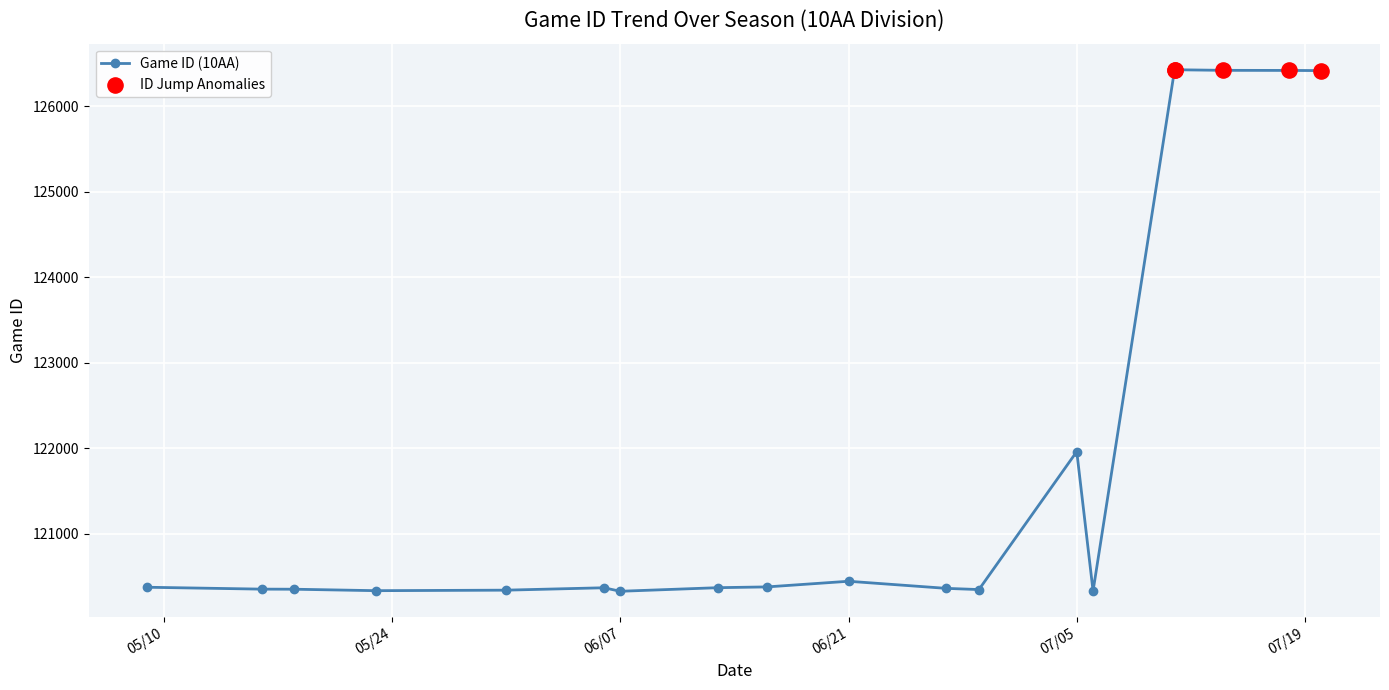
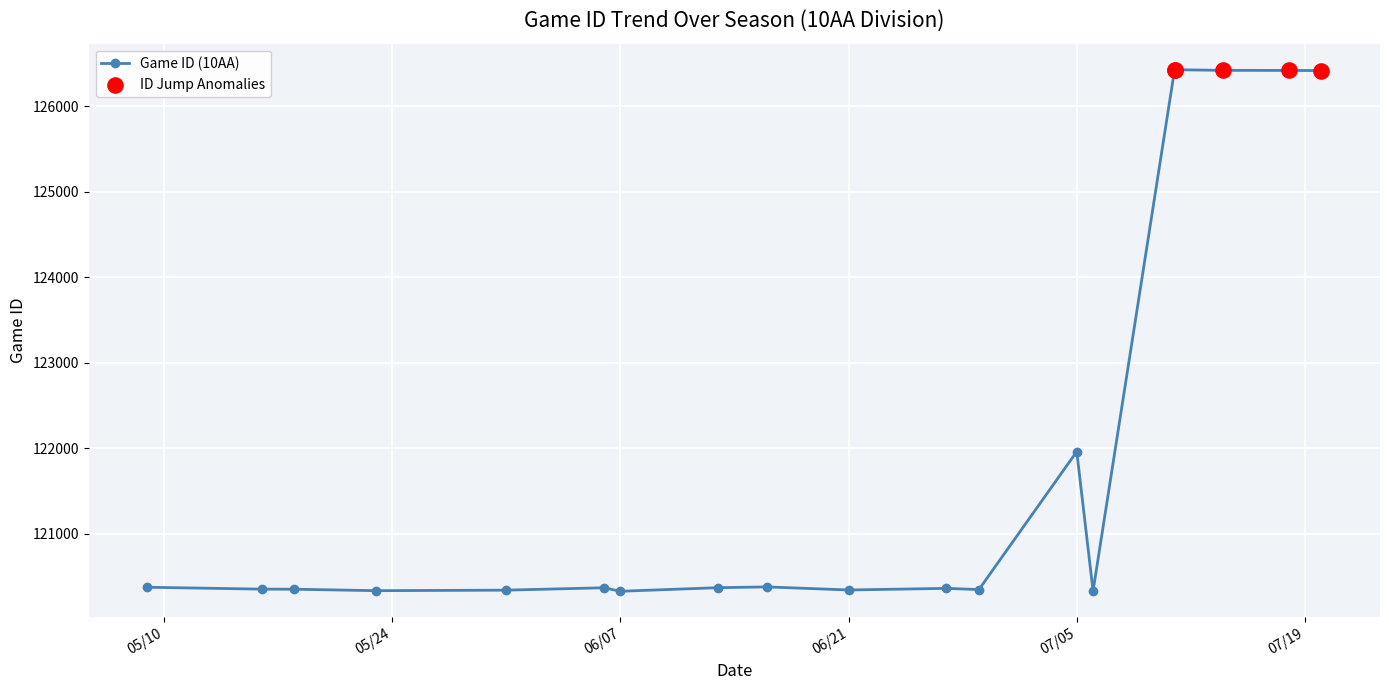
  {
    "Game ID (10AA)": {
      "06/07": 120300,
-     "06/21": 120400,
+     "06/21": 120300,
      "07/05": 122000
    }
  }
